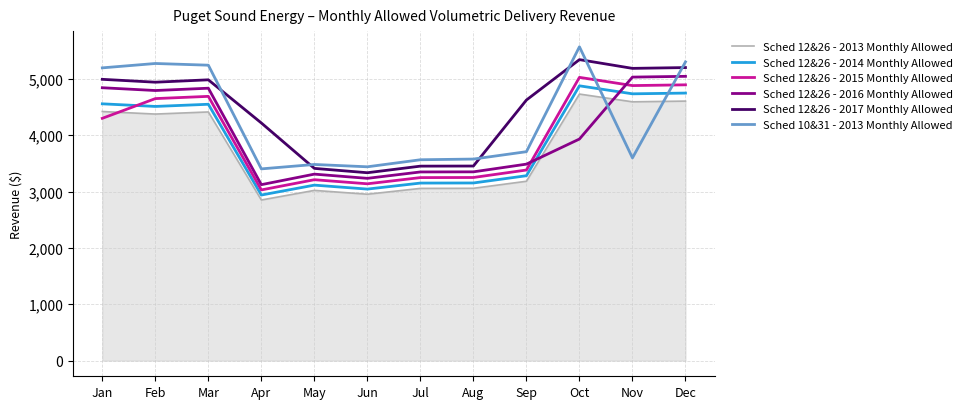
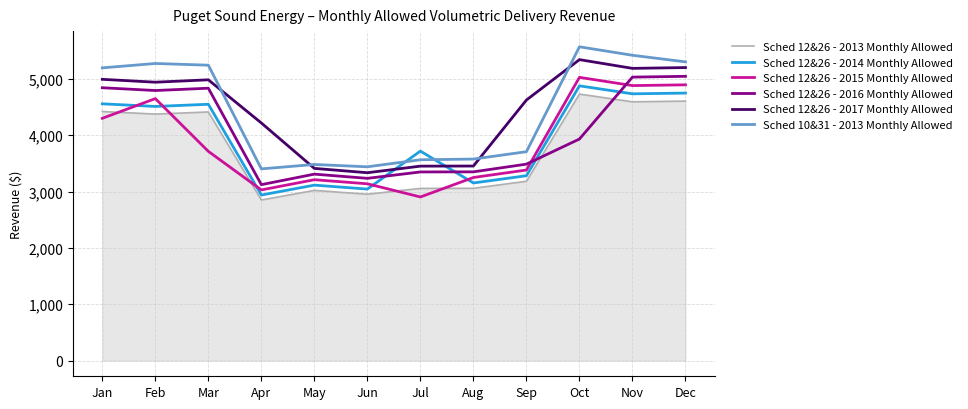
  {
    "Sched 12&26 - 2013 Monthly Allowed": {
      "Jan": "4,400",
      "Feb": "4,400",
      "Mar": "4,400",
      "Apr": "2,800",
      "May": "3,000",
      "Jun": "3,000",
      "Jul": "3,100",
      "Aug": "3,100",
      "Sep": "3,200",
      "Oct": "4,700",
      "Nov": "4,600",
      "Dec": "4,600"
    },
    "Sched 12&26 - 2014 Monthly Allowed": {
      "Jan": "4,600",
      "Feb": "4,500",
      "Mar": "4,500",
      "Apr": "2,900",
      "May": "3,100",
      "Jun": "3,000",
-     "Jul": "3,100",
+     "Jul": "3,700",
      "Aug": "3,200",
      "Sep": "3,300",
      "Oct": "4,900",
      "Nov": "4,700",
      "Dec": "4,700"
    },
    "Sched 12&26 - 2015 Monthly Allowed": {
      "Jan": "4,300",
      "Feb": "4,600",
-     "Mar": "4,700",
+     "Mar": "3,700",
      "Apr": "3,000",
      "May": "3,200",
      "Jun": "3,100",
-     "Jul": "3,200",
+     "Jul": "2,900",
      "Aug": "3,200",
      "Sep": "3,400",
      "Oct": "5,000",
      "Nov": "4,900",
      "Dec": "4,900"
    },
    "Sched 12&26 - 2016 Monthly Allowed": {
      "Jan": "4,800",
      "Feb": "4,800",
      "Mar": "4,800",
      "Apr": "3,100",
      "May": "3,300",
      "Jun": "3,200",
      "Jul": "3,300",
      "Aug": "3,300",
      "Sep": "3,500",
      "Oct": "3,900",
      "Nov": "5,000",
      "Dec": "5,000"
    },
    "Sched 12&26 - 2017 Monthly Allowed": {
      "Jan": "5,000",
      "Feb": "4,900",
      "Mar": "5,000",
      "Apr": "4,200",
      "May": "3,400",
      "Jun": "3,300",
      "Jul": "3,500",
      "Aug": "3,500",
      "Sep": "4,600",
      "Oct": "5,300",
      "Nov": "5,200",
      "Dec": "5,200"
    },
    "Sched 10&31 - 2013 Monthly Allowed": {
      "Jan": "5,200",
      "Feb": "5,300",
      "Mar": "5,200",
      "Apr": "3,400",
      "May": "3,500",
      "Jun": "3,400",
      "Jul": "3,600",
      "Aug": "3,600",
      "Sep": "3,700",
      "Oct": "5,600",
-     "Nov": "3,600",
+     "Nov": "5,400",
      "Dec": "5,300"
    }
  }
